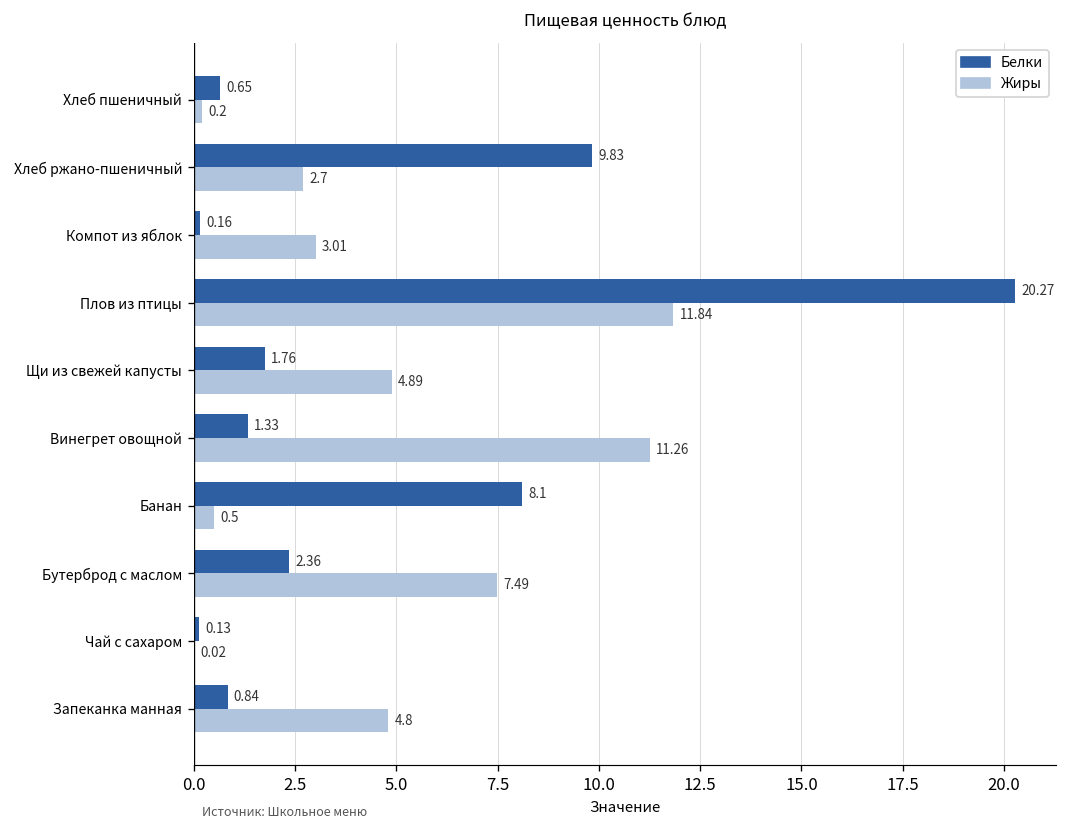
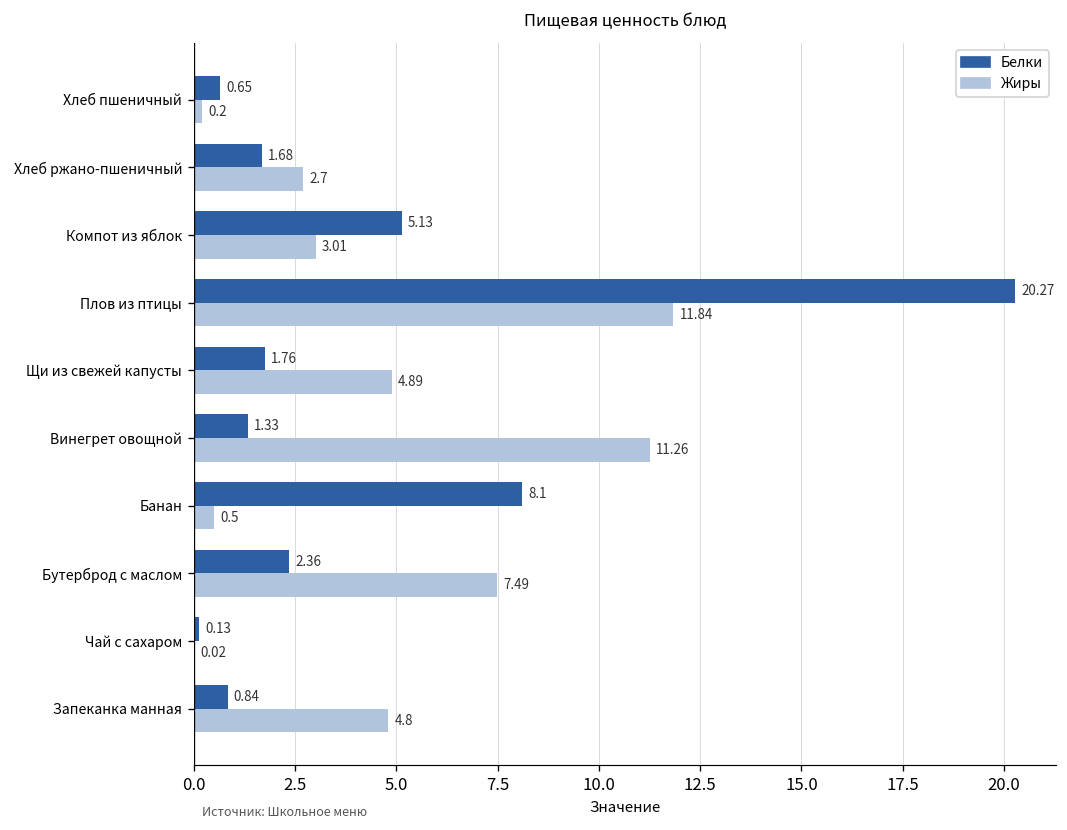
  {
    "Белки": {
      "Хлеб пшеничный": 0.65,
-     "Хлеб ржано-пшеничный": 9.83,
-     "Компот из яблок": 0.16,
+     "Хлеб ржано-пшеничный": 1.68,
+     "Компот из яблок": 5.13,
      "Плов из птицы": 20.27,
      "Щи из свежей капусты": 1.76,
      "Винегрет овощной": 1.33,
      "Банан": 8.1,
      "Бутерброд с маслом": 2.36,
      "Чай с сахаром": 0.13,
      "Запеканка манная": 0.84
    },
    "Жиры": {
      "Хлеб пшеничный": 0.2,
      "Хлеб ржано-пшеничный": 2.7,
      "Компот из яблок": 3.01,
      "Плов из птицы": 11.84,
      "Щи из свежей капусты": 4.89,
      "Винегрет овощной": 11.26,
      "Банан": 0.5,
      "Бутерброд с маслом": 7.49,
      "Чай с сахаром": 0.02,
      "Запеканка манная": 4.8
    }
  }
